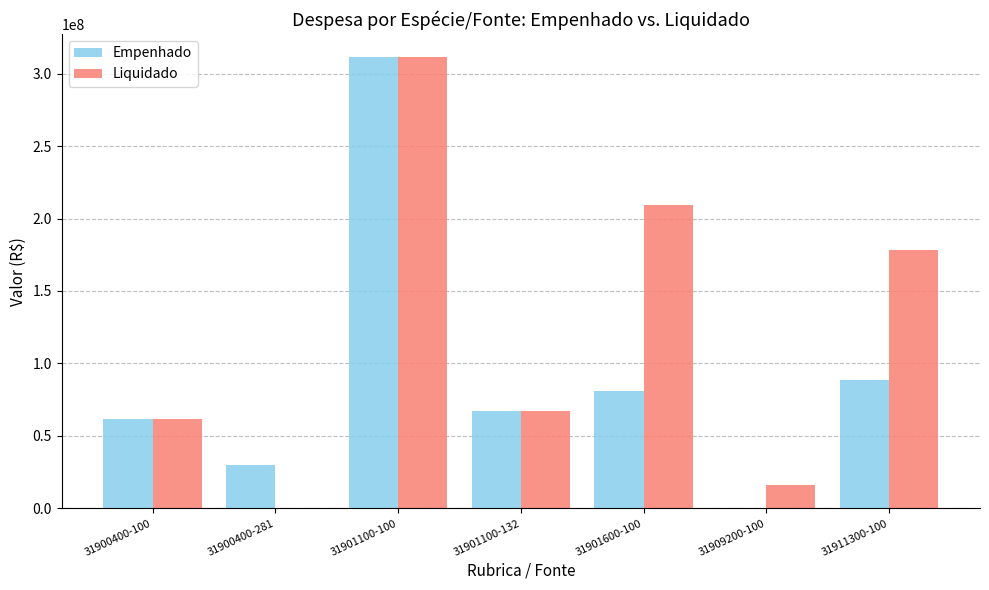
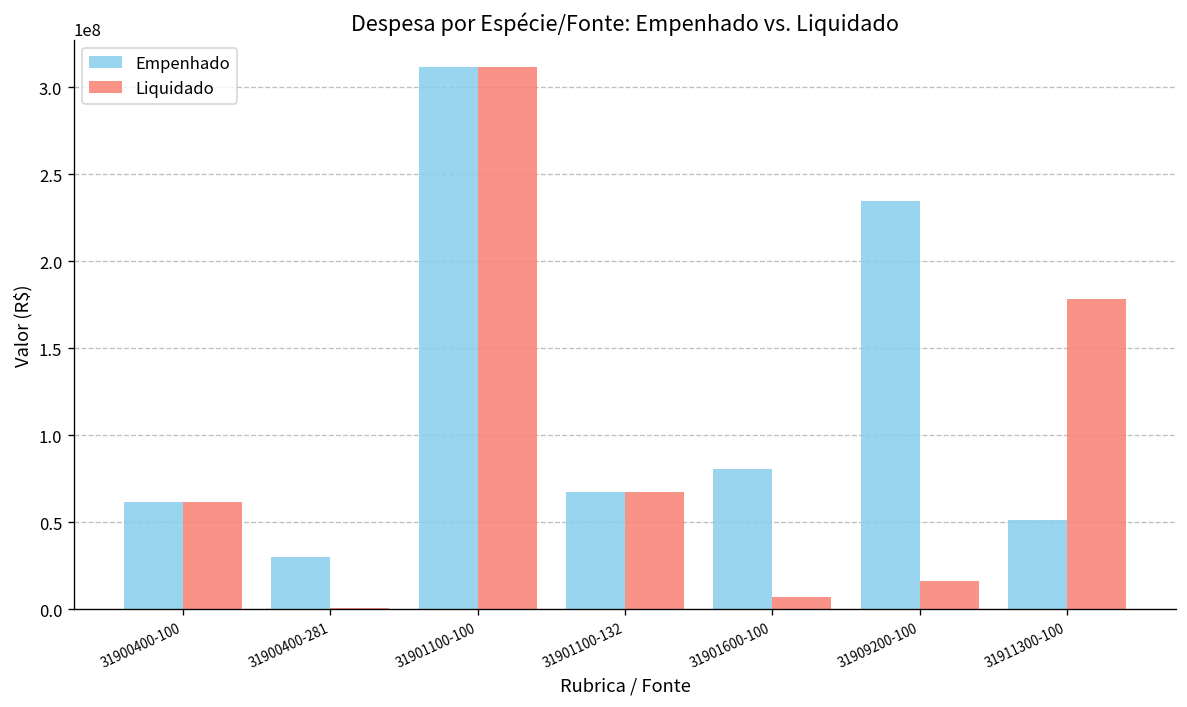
  {
    "Empenhado": {
      "31900400-100": 61000000,
      "31900400-281": 30000000,
      "31901100-100": 312000000,
      "31901100-132": 67000000,
      "31901600-100": 81000000,
-     "31909200-100": 0,
-     "31911300-100": 89000000
+     "31909200-100": 235000000,
+     "31911300-100": 51000000
    },
    "Liquidado": {
      "31900400-100": 61000000,
      "31901100-100": 312000000,
      "31901100-132": 67000000,
-     "31901600-100": 209000000,
+     "31901600-100": 7000000,
      "31909200-100": 16000000,
      "31911300-100": 178000000
    }
  }
